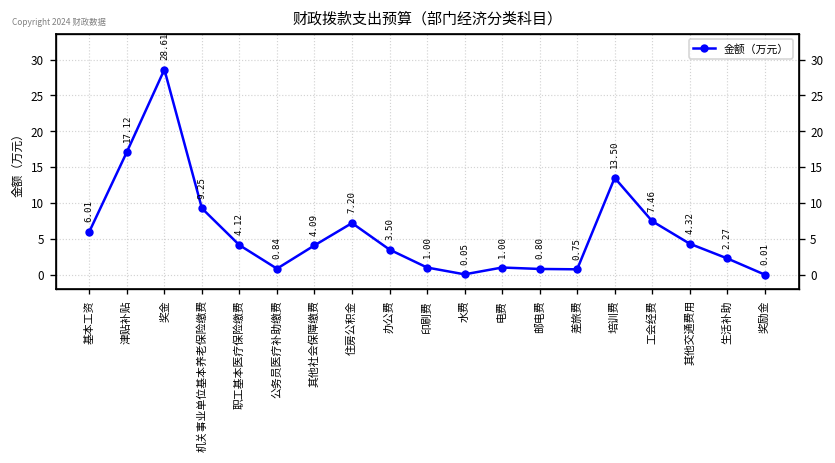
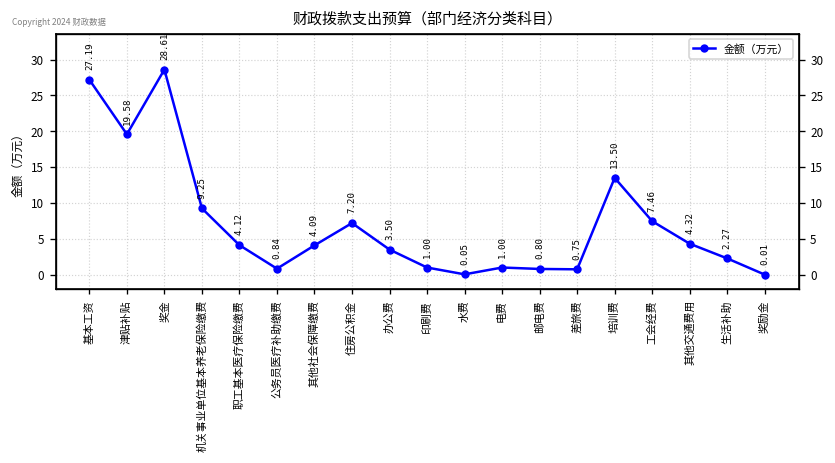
  {
-   "基本工资": 6.01,
-   "津贴补贴": 17.12,
+   "基本工资": 27.19,
+   "津贴补贴": 19.58,
    "奖金": 28.61,
    "机关事业单位基本养老保险缴费": 9.25,
    "职工基本医疗保险缴费": 4.12,
    "公务员医疗补助缴费": 0.84,
    "其他社会保障缴费": 4.09,
    "住房公积金": 7.20,
    "办公费": 3.50,
    "印刷费": 1.00,
    "水费": 0.05,
    "电费": 1.00,
    "邮电费": 0.80,
    "差旅费": 0.75,
    "培训费": 13.50,
    "工会经费": 7.46,
    "其他交通费用": 4.32,
    "生活补助": 2.27,
    "奖励金": 0.01
  }
